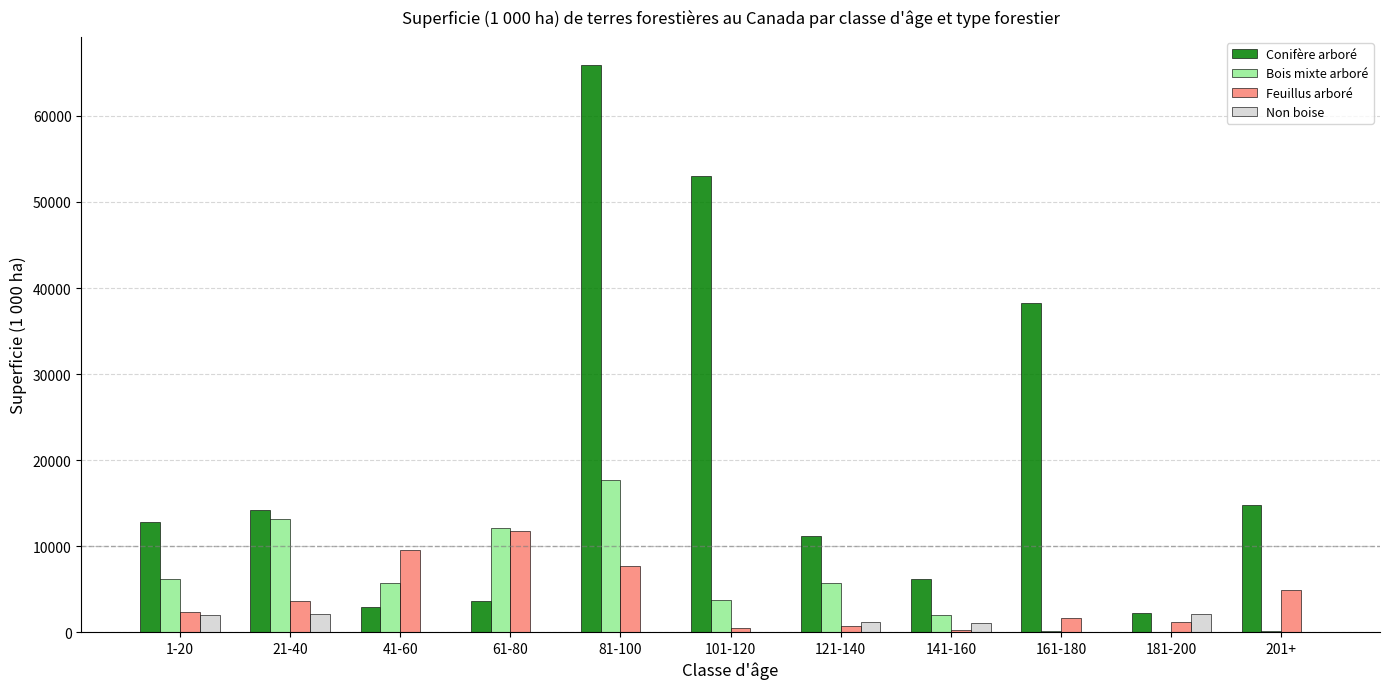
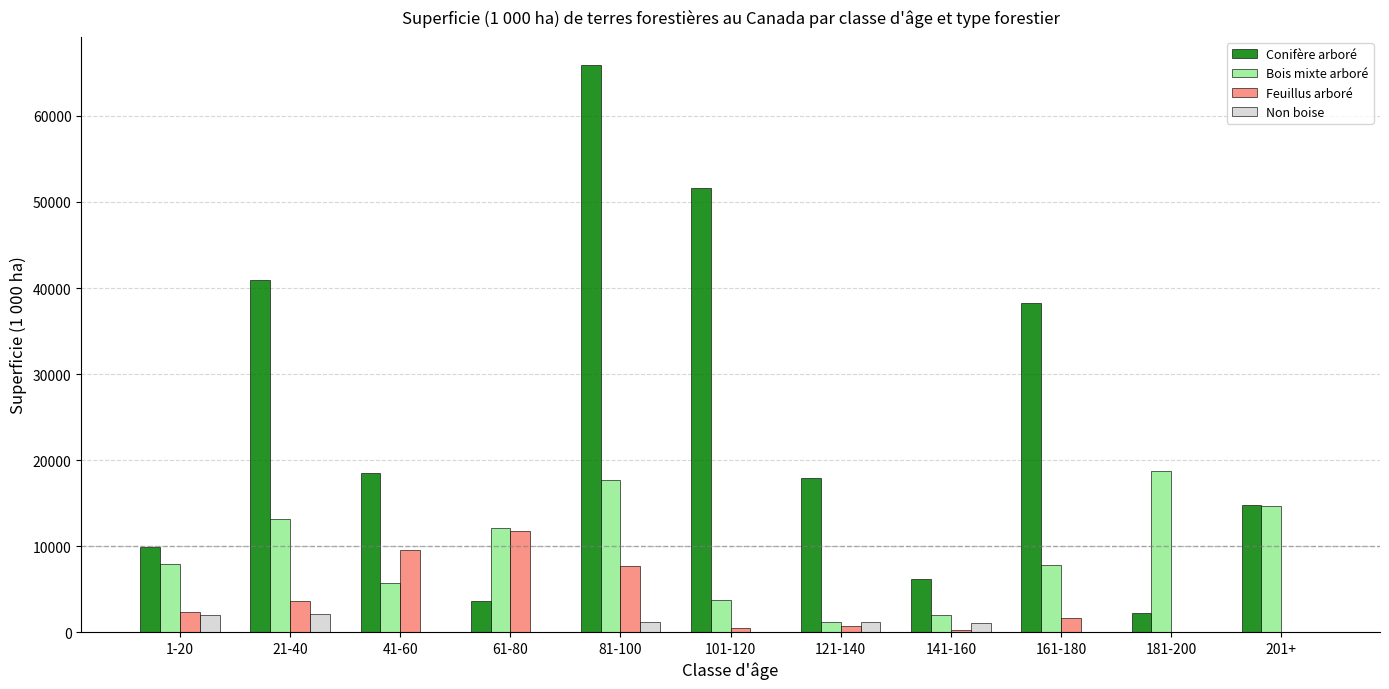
  {
    "Conifère arboré": {
-     "1-20": 13000,
-     "21-40": 14000,
-     "41-60": 3000,
+     "1-20": 10000,
+     "21-40": 41000,
+     "41-60": 19000,
      "61-80": 4000,
      "81-100": 66000,
-     "101-120": 53000,
-     "121-140": 11000,
+     "101-120": 52000,
+     "121-140": 18000,
      "141-160": 6000,
      "161-180": 38000,
      "181-200": 2000,
      "201+": 15000
    },
    "Bois mixte arboré": {
-     "1-20": 6000,
+     "1-20": 8000,
      "21-40": 13000,
      "41-60": 6000,
      "61-80": 12000,
      "81-100": 18000,
      "101-120": 4000,
-     "121-140": 6000,
+     "121-140": 1000,
      "141-160": 2000,
-     "161-180": 0,
-     "181-200": 0,
-     "201+": 0
+     "161-180": 8000,
+     "181-200": 19000,
+     "201+": 15000
    },
    "Feuillus arboré": {
      "1-20": 2000,
      "21-40": 4000,
      "41-60": 10000,
      "61-80": 12000,
      "81-100": 8000,
      "101-120": 1000,
      "121-140": 1000,
      "161-180": 2000,
-     "181-200": 1000,
-     "201+": 5000
+     "181-200": 0,
+     "201+": 0
    },
    "Non boise": {
      "1-20": 2000,
      "21-40": 2000,
-     "81-100": 0,
+     "81-100": 1000,
      "121-140": 1000,
      "141-160": 1000,
-     "181-200": 2000,
+     "181-200": 0,
      "201+": 0
    }
  }
